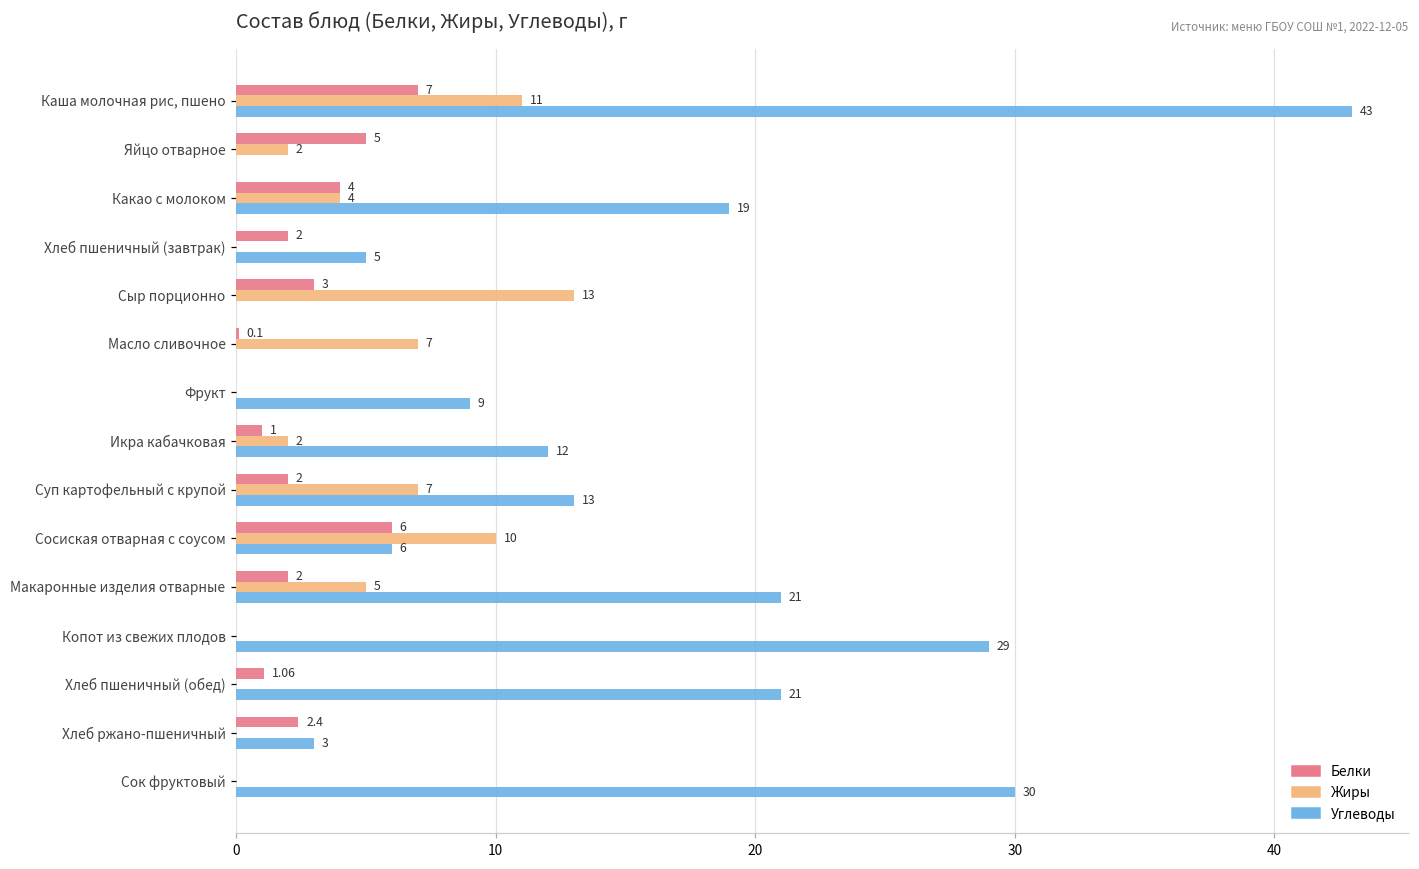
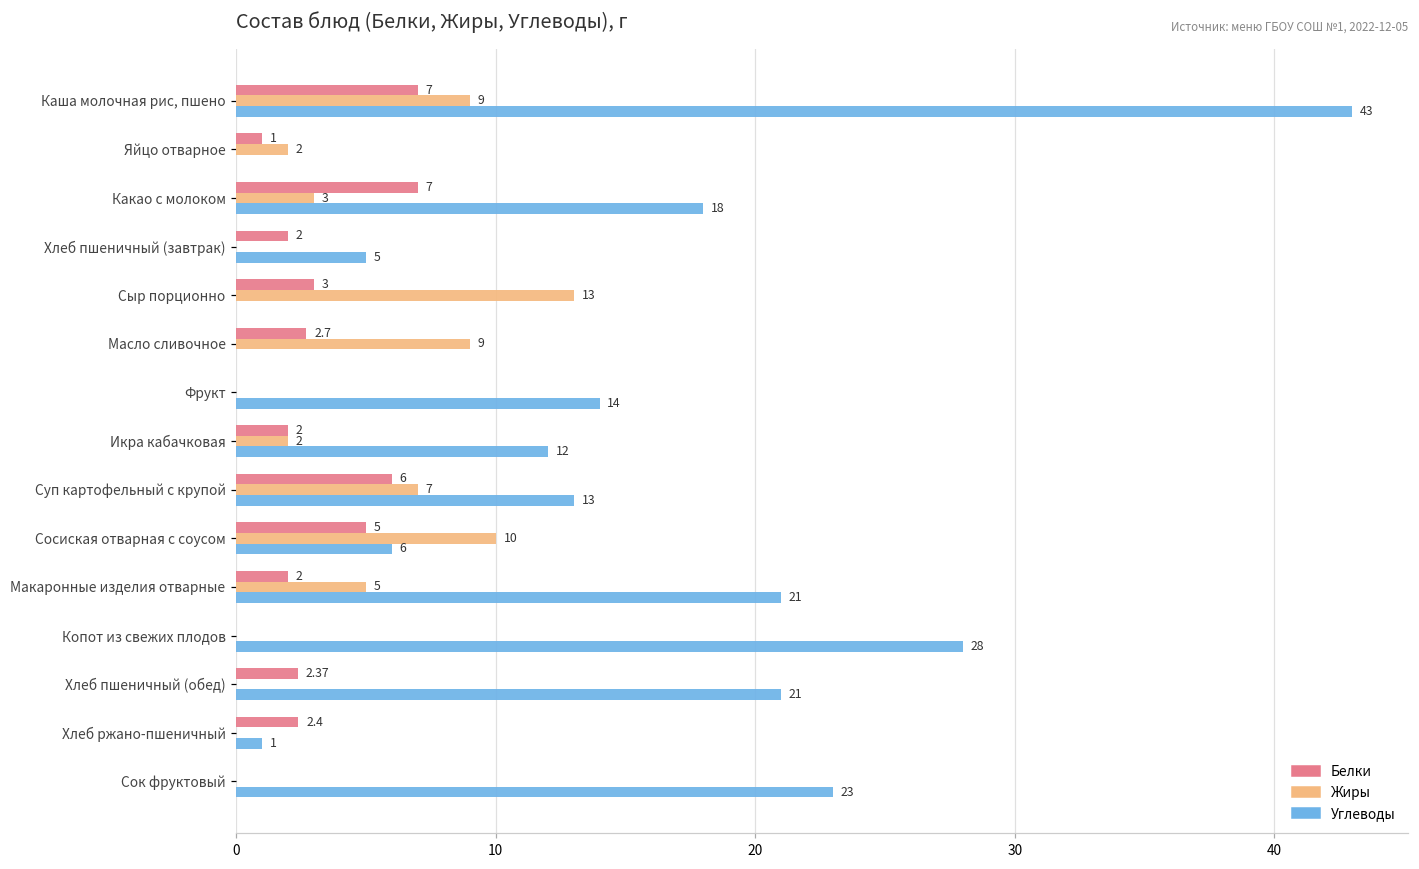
  {
    "Белки": {
      "Каша молочная рис, пшено": 7,
-     "Яйцо отварное": 5,
-     "Какао с молоком": 4,
+     "Яйцо отварное": 1,
+     "Какао с молоком": 7,
      "Хлеб пшеничный (завтрак)": 2,
      "Сыр порционно": 3,
-     "Масло сливочное": 0.1,
-     "Икра кабачковая": 1,
-     "Суп картофельный с крупой": 2,
-     "Сосиская отварная с соусом": 6,
+     "Масло сливочное": 2.7,
+     "Икра кабачковая": 2,
+     "Суп картофельный с крупой": 6,
+     "Сосиская отварная с соусом": 5,
      "Макаронные изделия отварные": 2,
-     "Хлеб пшеничный (обед)": 1.06,
+     "Хлеб пшеничный (обед)": 2.37,
      "Хлеб ржано-пшеничный": 2.4
    },
    "Жиры": {
-     "Каша молочная рис, пшено": 11,
+     "Каша молочная рис, пшено": 9,
      "Яйцо отварное": 2,
-     "Какао с молоком": 4,
+     "Какао с молоком": 3,
      "Сыр порционно": 13,
-     "Масло сливочное": 7,
+     "Масло сливочное": 9,
      "Икра кабачковая": 2,
      "Суп картофельный с крупой": 7,
      "Сосиская отварная с соусом": 10,
      "Макаронные изделия отварные": 5
    },
    "Углеводы": {
      "Каша молочная рис, пшено": 43,
-     "Какао с молоком": 19,
+     "Какао с молоком": 18,
      "Хлеб пшеничный (завтрак)": 5,
-     "Фрукт": 9,
+     "Фрукт": 14,
      "Икра кабачковая": 12,
      "Суп картофельный с крупой": 13,
      "Сосиская отварная с соусом": 6,
      "Макаронные изделия отварные": 21,
-     "Копот из свежих плодов": 29,
+     "Копот из свежих плодов": 28,
      "Хлеб пшеничный (обед)": 21,
-     "Хлеб ржано-пшеничный": 3,
-     "Сок фруктовый": 30
+     "Хлеб ржано-пшеничный": 1,
+     "Сок фруктовый": 23
    }
  }
